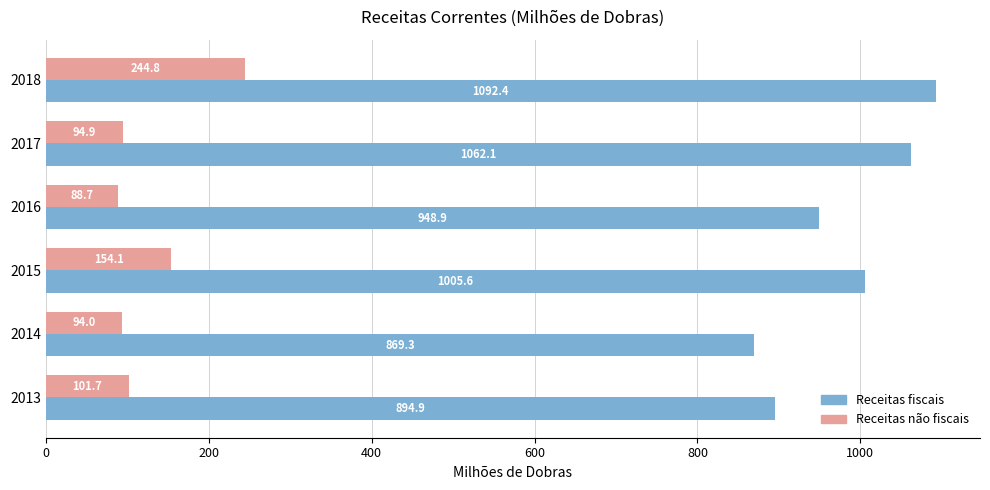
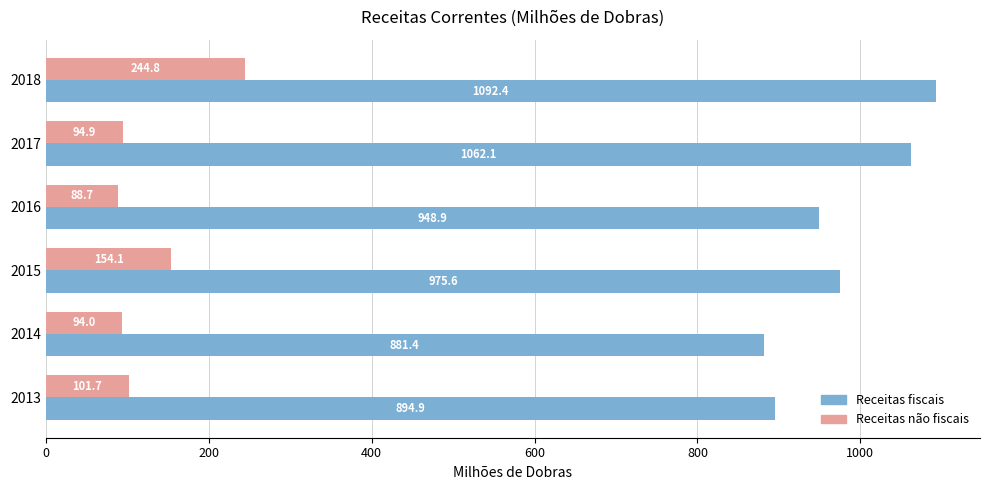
  {
    "Receitas fiscais": {
      "2018": 1092.4,
      "2017": 1062.1,
      "2016": 948.9,
-     "2015": 1005.6,
-     "2014": 869.3,
+     "2015": 975.6,
+     "2014": 881.4,
      "2013": 894.9
    },
    "Receitas não fiscais": {
      "2018": 244.8,
      "2017": 94.9,
      "2016": 88.7,
      "2015": 154.1,
      "2014": 94.0,
      "2013": 101.7
    }
  }
